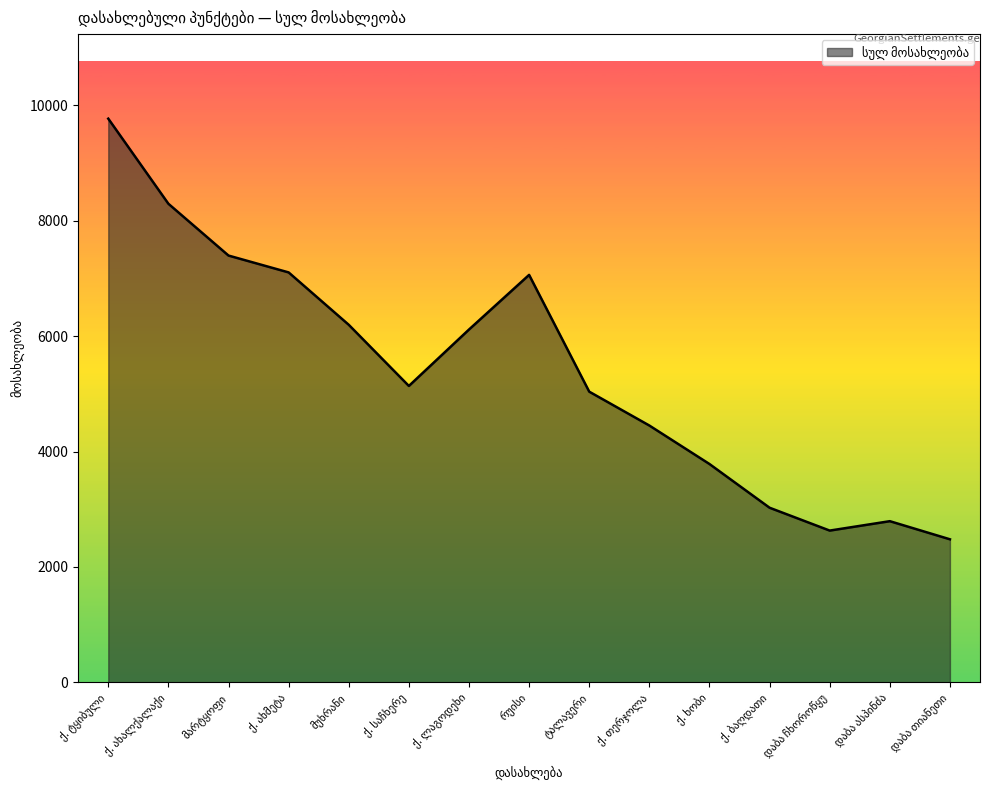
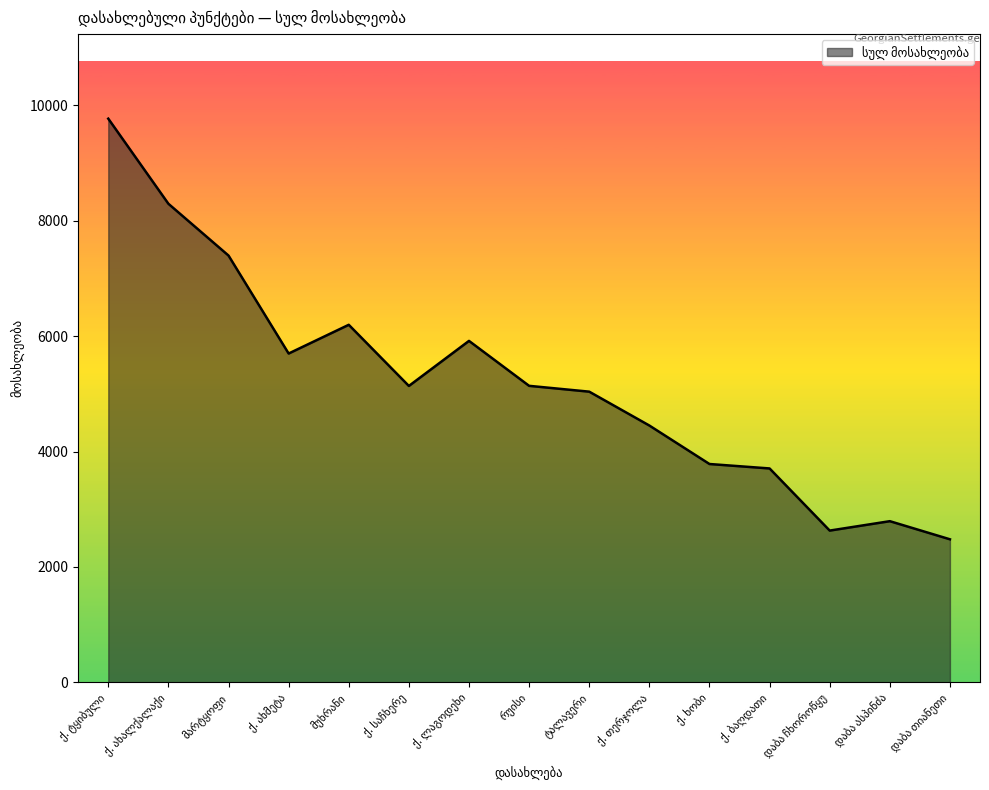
  {
    "ქ. ტყიბული": 9800,
    "ქ. ახალქალაქი": 8300,
    "მარტყოფი": 7400,
-   "ქ. ახმეტა": 7100,
+   "ქ. ახმეტა": 5700,
    "მუხრანი": 6200,
    "ქ. საჩხერე": 5100,
-   "ქ. ლაგოდეხი": 6100,
-   "რუისი": 7100,
+   "ქ. ლაგოდეხი": 5900,
+   "რუისი": 5100,
    "ტალავერი": 5000,
    "ქ. თერჯოლა": 4500,
    "ქ. ხობი": 3800,
-   "ქ. ბაღდათი": 3000,
+   "ქ. ბაღდათი": 3700,
    "დაბა ჩხოროწყუ": 2600,
    "დაბა ასპინძა": 2800,
    "დაბა თიანეთი": 2500
  }
